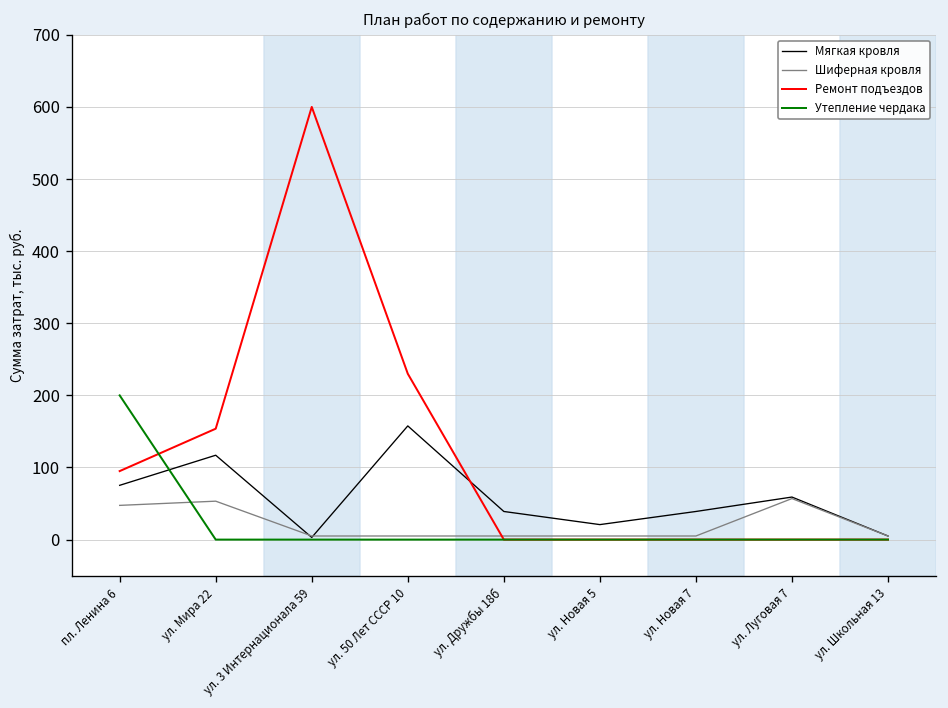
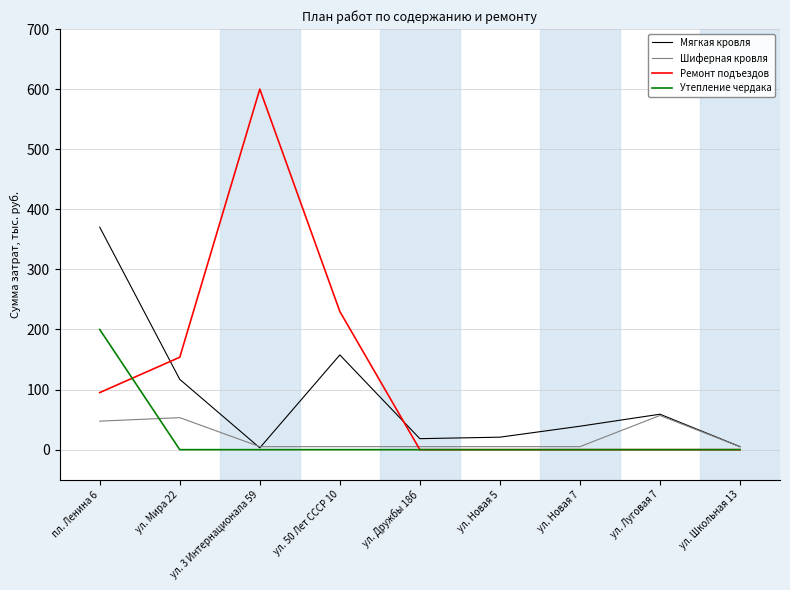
  {
    "Мягкая кровля": {
-     "пл. Ленина 6": 80,
+     "пл. Ленина 6": 370,
      "ул. Мира 22": 120,
      "ул. 50 Лет СССР 10": 160,
-     "ул. Дружбы 18б": 40,
+     "ул. Дружбы 18б": 20,
      "ул. Новая 5": 20,
      "ул. Новая 7": 40
    },
    "Шиферная кровля": {
      "пл. Ленина 6": 50,
      "ул. Мира 22": 50,
      "ул. 50 Лет СССР 10": 10,
      "ул. Дружбы 18б": 10,
      "ул. Новая 5": 10,
      "ул. Новая 7": 10
    },
    "Ремонт подъездов": {
      "пл. Ленина 6": 100,
      "ул. Мира 22": 150,
      "ул. 3 Интернационала 59": 600,
      "ул. 50 Лет СССР 10": 230
    },
    "Утепление чердака": {
      "пл. Ленина 6": 200,
      "ул. Мира 22": 0,
      "ул. 50 Лет СССР 10": 0
    }
  }
